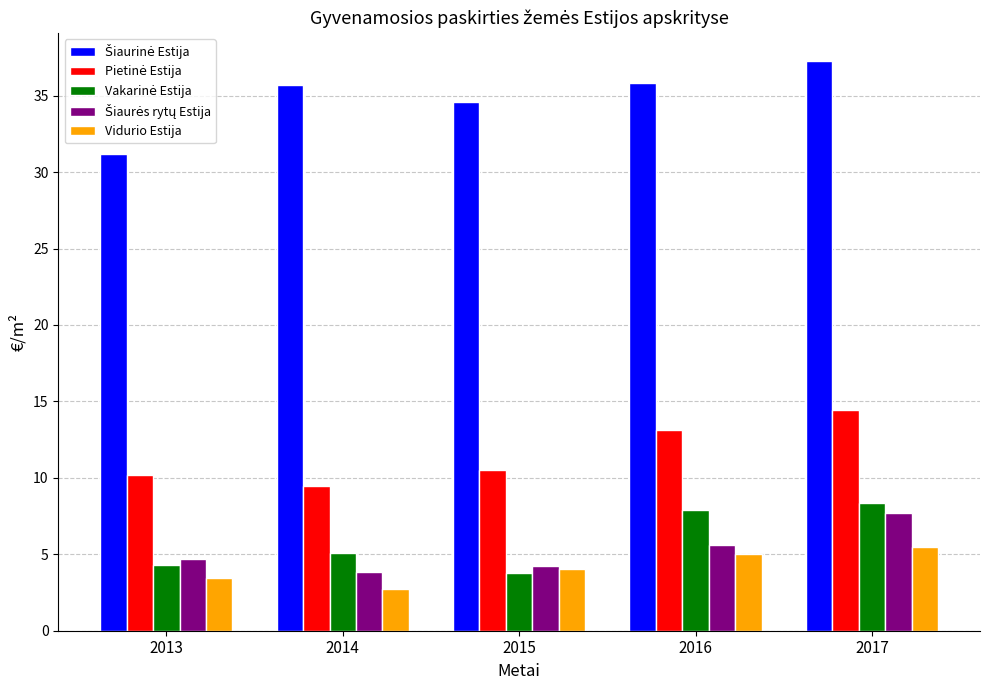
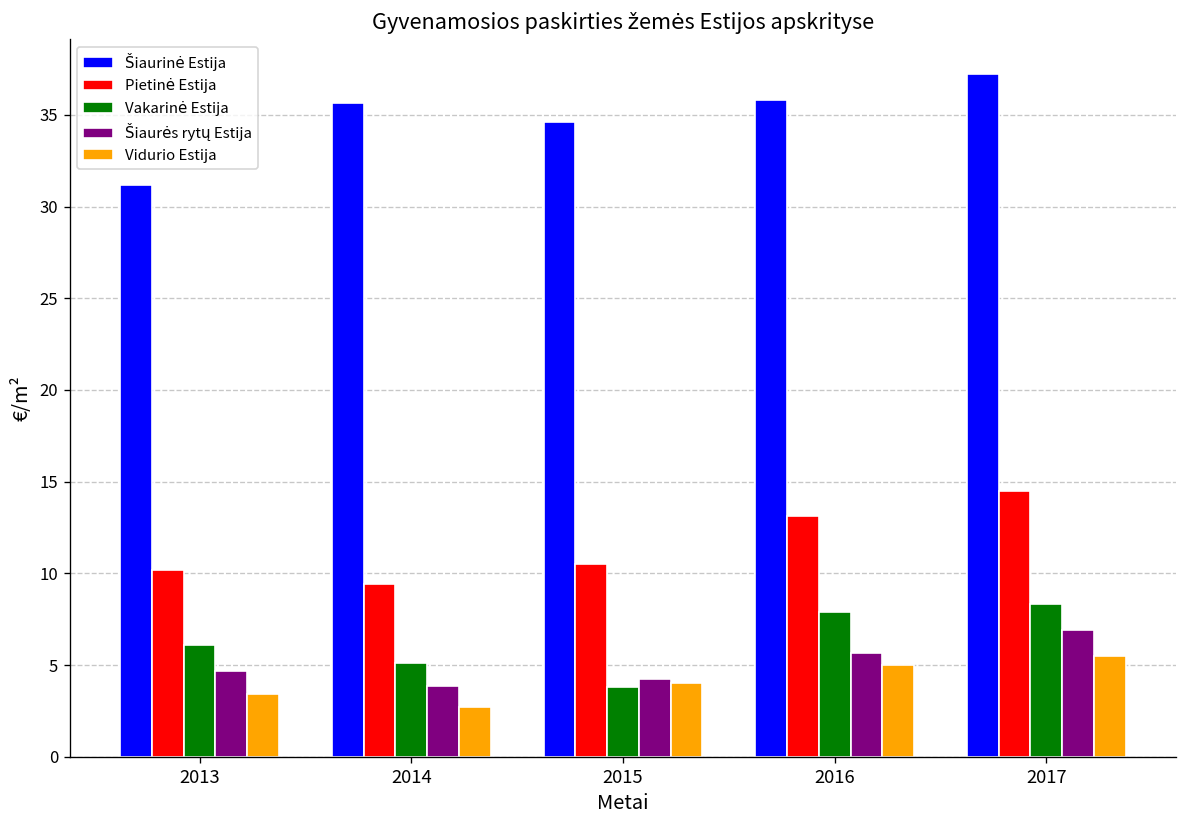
  {
    "Šiaurinė Estija": {
      "2013": 31.2,
      "2014": 35.7,
      "2015": 34.6,
      "2016": 35.8,
      "2017": 37.3
    },
    "Pietinė Estija": {
      "2013": 10.2,
      "2014": 9.4,
      "2015": 10.5,
      "2016": 13.1,
      "2017": 14.5
    },
    "Vakarinė Estija": {
-     "2013": 4.3,
+     "2013": 6.1,
      "2014": 5.1,
      "2015": 3.8,
      "2016": 7.9,
      "2017": 8.3
    },
    "Šiaurės rytų Estija": {
      "2013": 4.7,
      "2014": 3.9,
      "2015": 4.3,
      "2016": 5.6,
-     "2017": 7.7
+     "2017": 6.9
    },
    "Vidurio Estija": {
      "2013": 3.5,
      "2014": 2.7,
      "2015": 4.0,
      "2016": 5.0,
      "2017": 5.5
    }
  }
